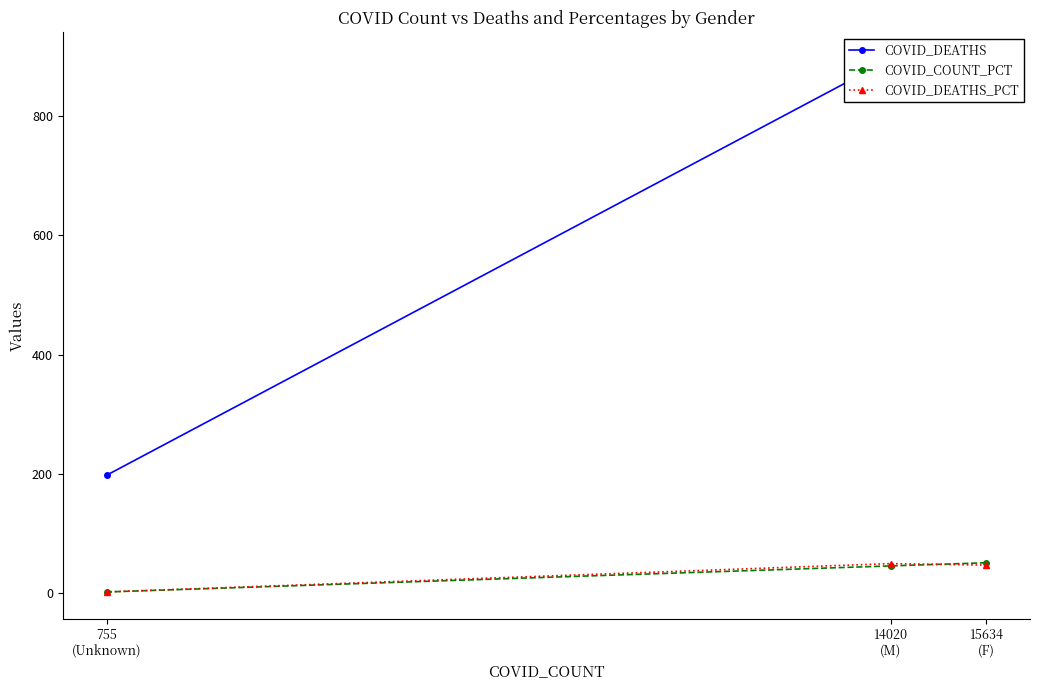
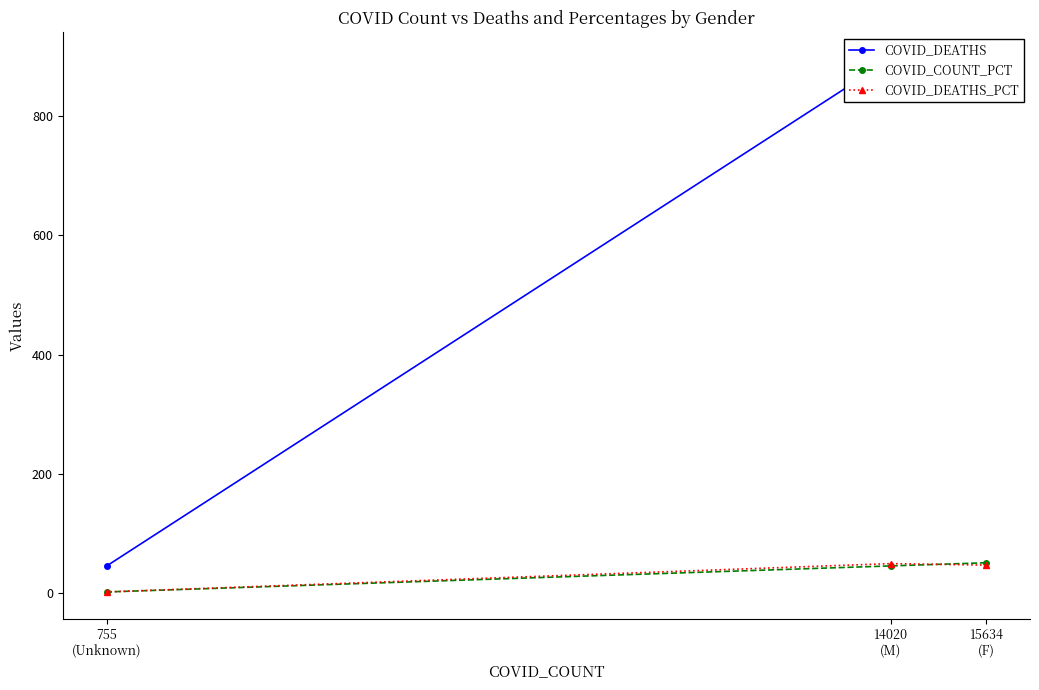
  {
    "COVID_DEATHS": {
-     "755 (Unknown)": 200
+     "755 (Unknown)": 50
    }
  }
